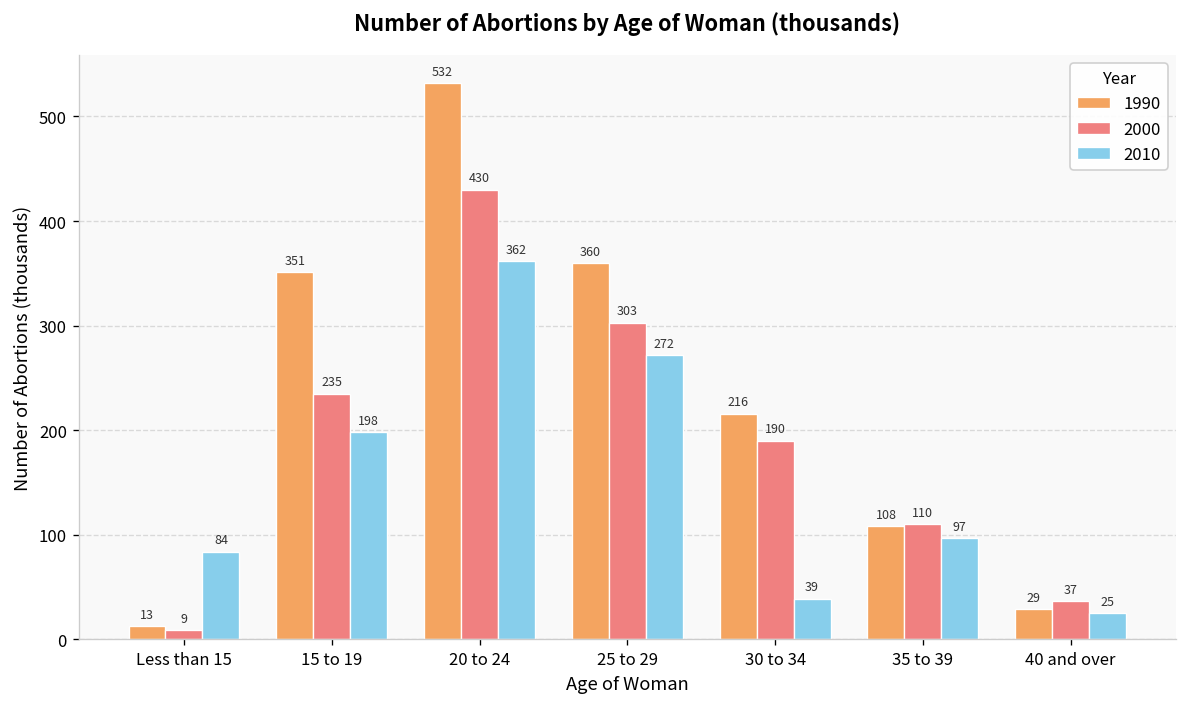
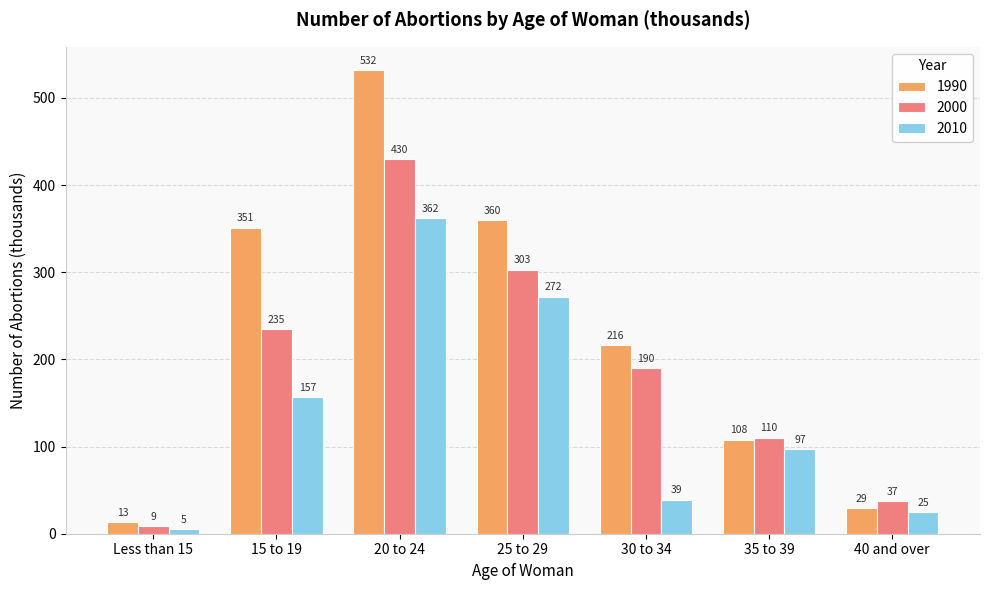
  {
    "2010": {
-     "Less than 15": 84,
-     "15 to 19": 198,
+     "Less than 15": 5,
+     "15 to 19": 157,
      "20 to 24": 362,
      "25 to 29": 272,
      "30 to 34": 39,
      "35 to 39": 97,
      "40 and over": 25
    }
  }
